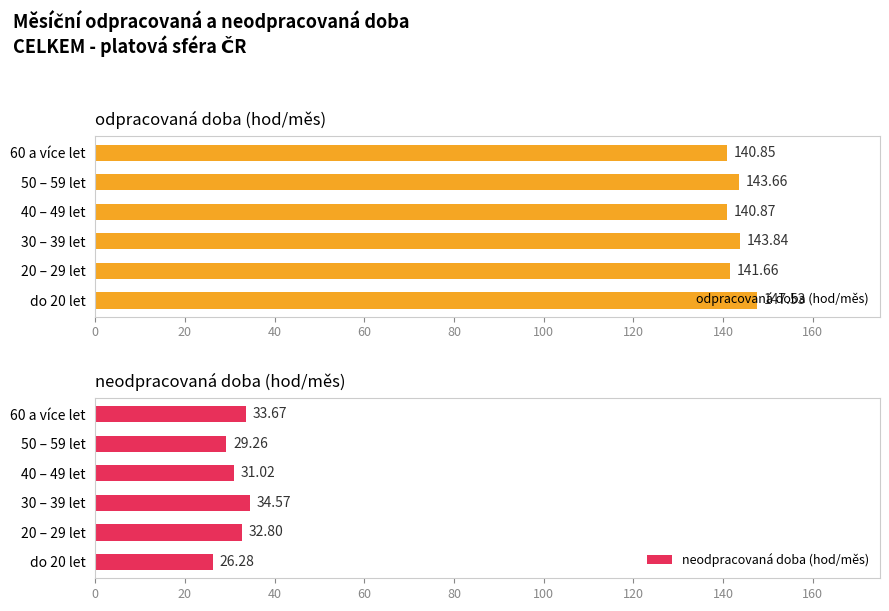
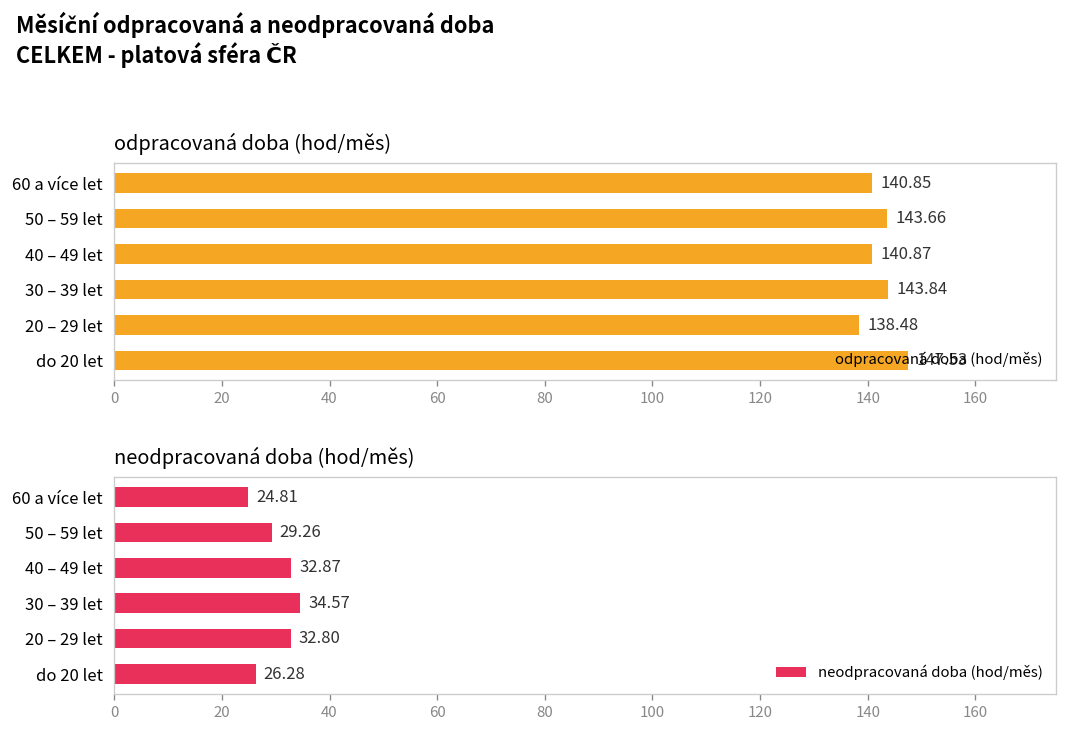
  {
    "odpracovaná doba (hod/měs)": {
      "60 a více let": 140.85,
      "50 – 59 let": 143.66,
      "40 – 49 let": 140.87,
      "30 – 39 let": 143.84,
-     "20 – 29 let": 141.66,
+     "20 – 29 let": 138.48,
      "do 20 let": 147.53
    },
    "neodpracovaná doba (hod/měs)": {
-     "60 a více let": 33.67,
+     "60 a více let": 24.81,
      "50 – 59 let": 29.26,
-     "40 – 49 let": 31.02,
+     "40 – 49 let": 32.87,
      "30 – 39 let": 34.57,
      "20 – 29 let": 32.80,
      "do 20 let": 26.28
    }
  }
